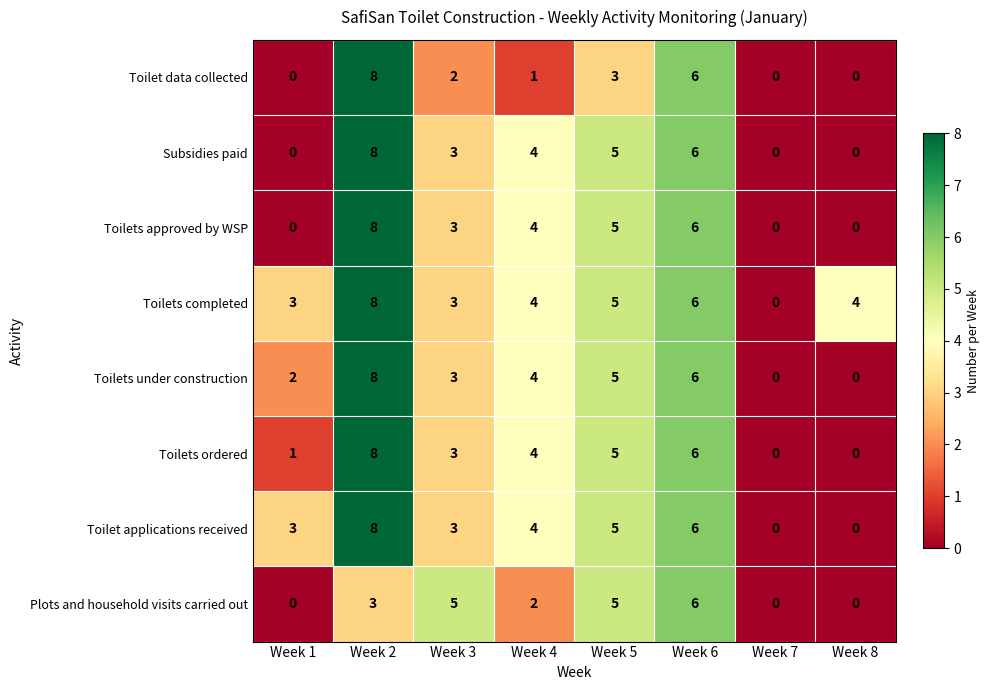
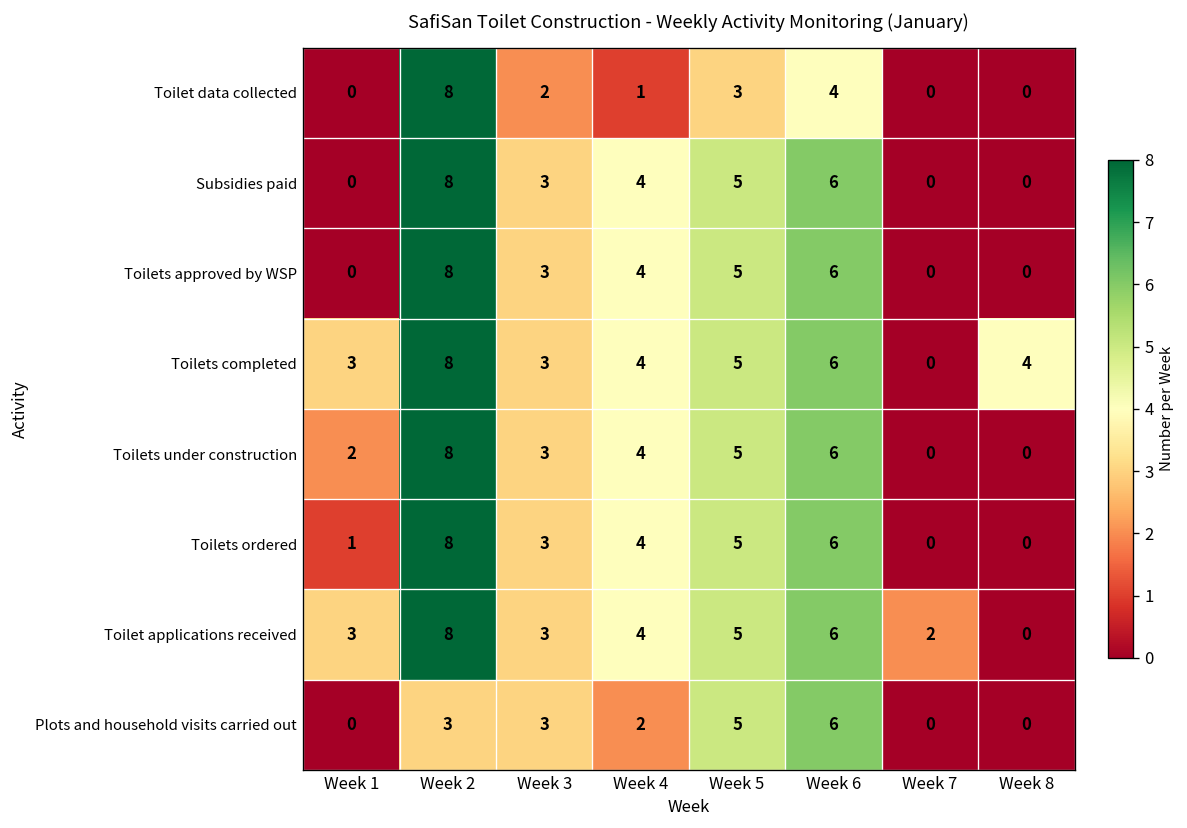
  {
    "Toilet data collected": {
      "Week 1": 0,
      "Week 2": 8,
      "Week 3": 2,
      "Week 4": 1,
      "Week 5": 3,
-     "Week 6": 6,
+     "Week 6": 4,
      "Week 7": 0,
      "Week 8": 0
    },
    "Subsidies paid": {
      "Week 1": 0,
      "Week 2": 8,
      "Week 3": 3,
      "Week 4": 4,
      "Week 5": 5,
      "Week 6": 6,
      "Week 7": 0,
      "Week 8": 0
    },
    "Toilets approved by WSP": {
      "Week 1": 0,
      "Week 2": 8,
      "Week 3": 3,
      "Week 4": 4,
      "Week 5": 5,
      "Week 6": 6,
      "Week 7": 0,
      "Week 8": 0
    },
    "Toilets completed": {
      "Week 1": 3,
      "Week 2": 8,
      "Week 3": 3,
      "Week 4": 4,
      "Week 5": 5,
      "Week 6": 6,
      "Week 7": 0,
      "Week 8": 4
    },
    "Toilets under construction": {
      "Week 1": 2,
      "Week 2": 8,
      "Week 3": 3,
      "Week 4": 4,
      "Week 5": 5,
      "Week 6": 6,
      "Week 7": 0,
      "Week 8": 0
    },
    "Toilets ordered": {
      "Week 1": 1,
      "Week 2": 8,
      "Week 3": 3,
      "Week 4": 4,
      "Week 5": 5,
      "Week 6": 6,
      "Week 7": 0,
      "Week 8": 0
    },
    "Toilet applications received": {
      "Week 1": 3,
      "Week 2": 8,
      "Week 3": 3,
      "Week 4": 4,
      "Week 5": 5,
      "Week 6": 6,
-     "Week 7": 0,
+     "Week 7": 2,
      "Week 8": 0
    },
    "Plots and household visits carried out": {
      "Week 1": 0,
      "Week 2": 3,
-     "Week 3": 5,
+     "Week 3": 3,
      "Week 4": 2,
      "Week 5": 5,
      "Week 6": 6,
      "Week 7": 0,
      "Week 8": 0
    }
  }
